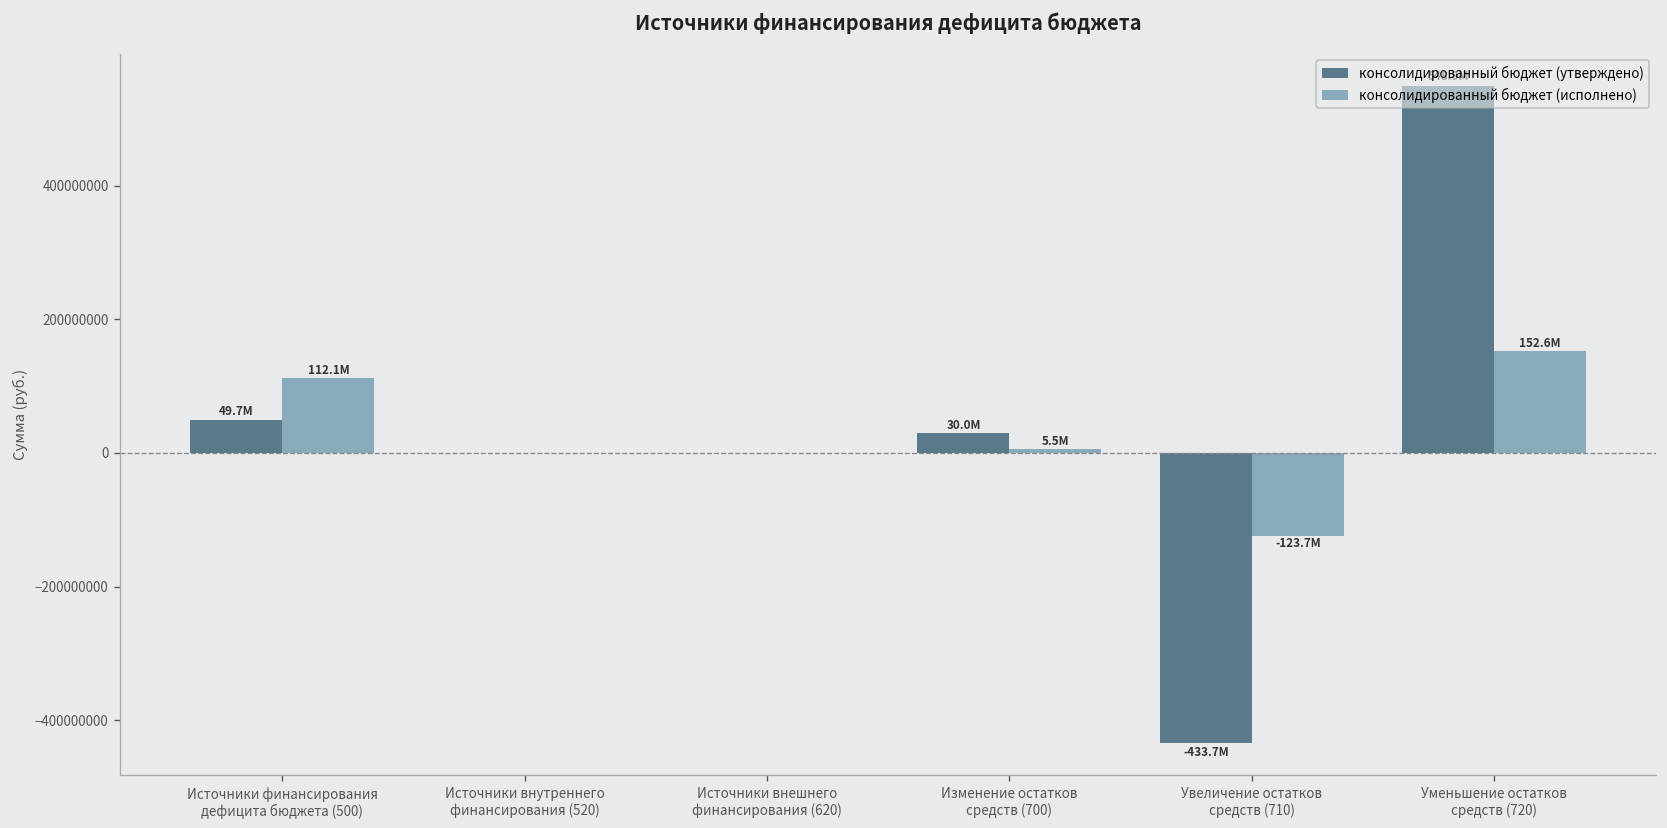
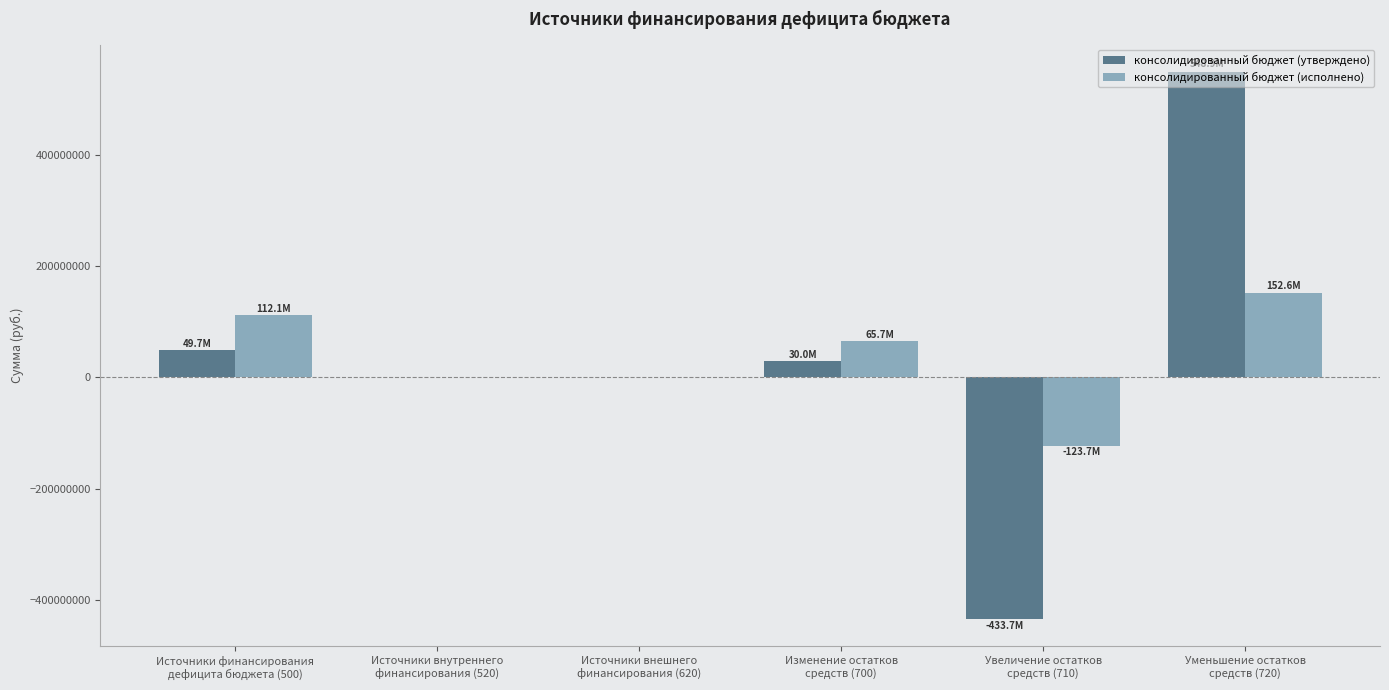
  {
    "консолидированный бюджет (утверждено)": {
      "Источники финансирования дефицита бюджета (500)": "49.7M",
      "Изменение остатков средств (700)": "30.0M",
      "Увеличение остатков средств (710)": "-433.7M"
    },
    "консолидированный бюджет (исполнено)": {
      "Источники финансирования дефицита бюджета (500)": "112.1M",
-     "Изменение остатков средств (700)": "5.5M",
+     "Изменение остатков средств (700)": "65.7M",
      "Увеличение остатков средств (710)": "-123.7M",
      "Уменьшение остатков средств (720)": "152.6M"
    }
  }
